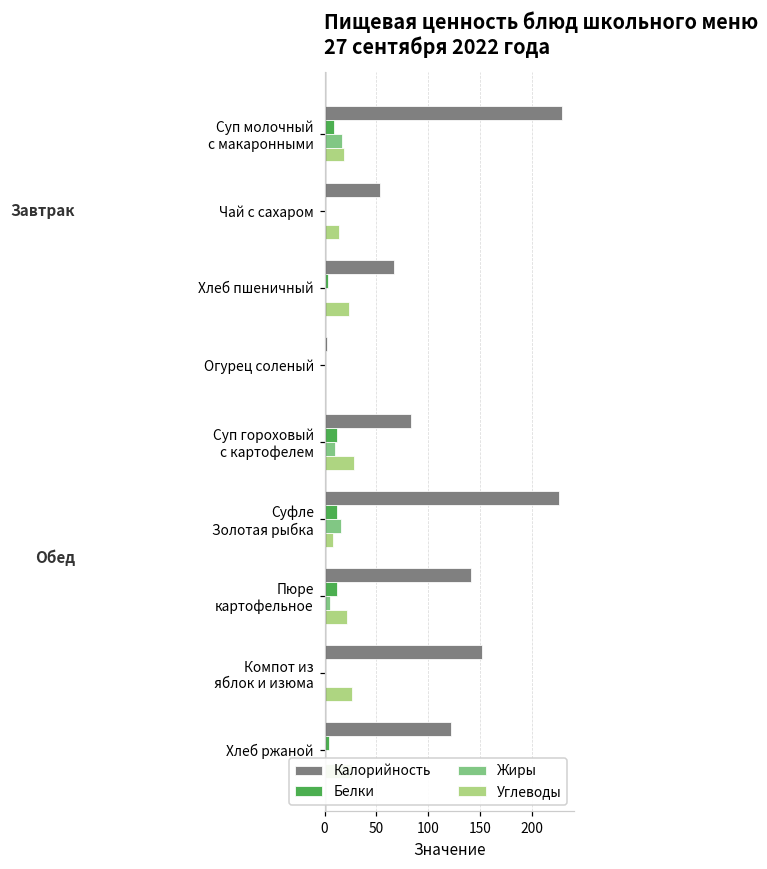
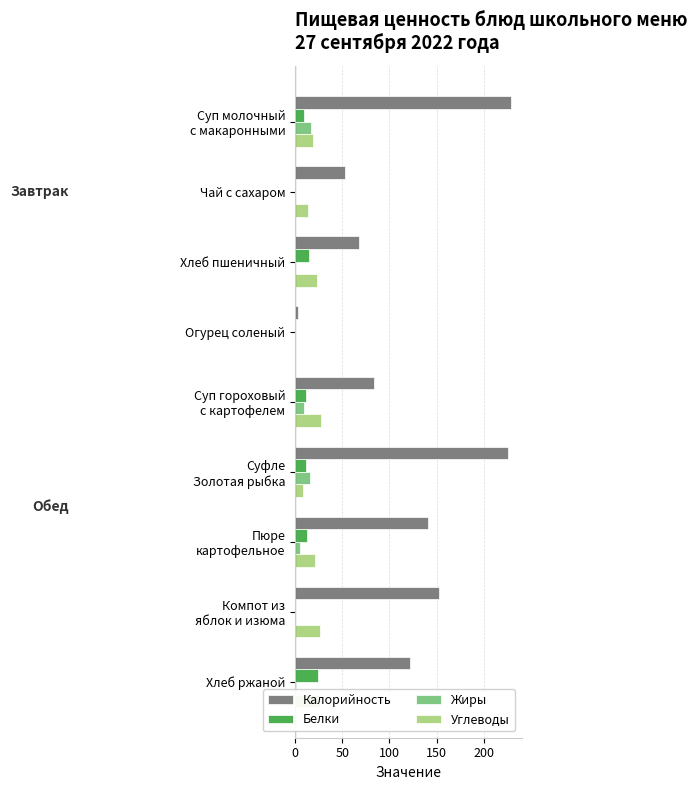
  {
    "Калорийность": {
      "Суп молочный с макаронными": 230,
      "Чай с сахаром": 50,
      "Хлеб пшеничный": 70,
      "Огурец соленый": 0,
      "Суп гороховый с картофелем": 80,
      "Суфле Золотая рыбка": 230,
      "Пюре картофельное": 140,
      "Компот из яблок и изюма": 150,
      "Хлеб ржаной": 120
    },
    "Белки": {
      "Суп молочный с макаронными": 10,
-     "Хлеб пшеничный": 0,
+     "Хлеб пшеничный": 10,
      "Суп гороховый с картофелем": 10,
      "Суфле Золотая рыбка": 10,
      "Пюре картофельное": 10,
-     "Хлеб ржаной": 0
+     "Хлеб ржаной": 20
    }
  }
